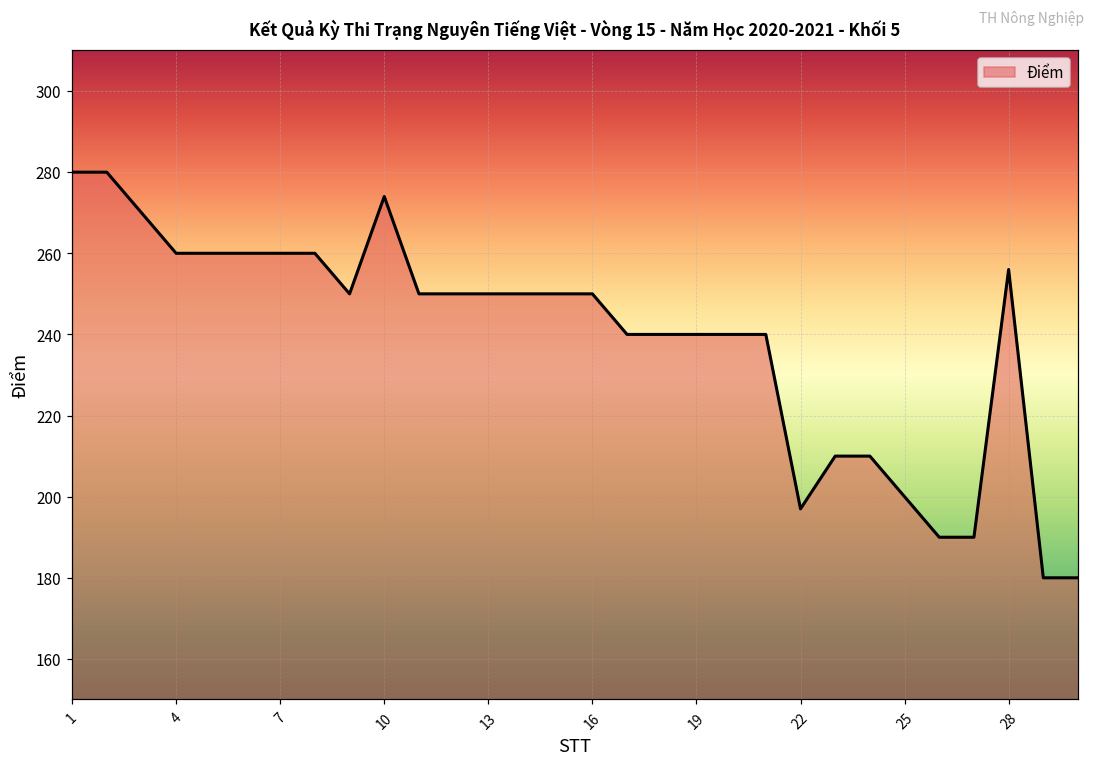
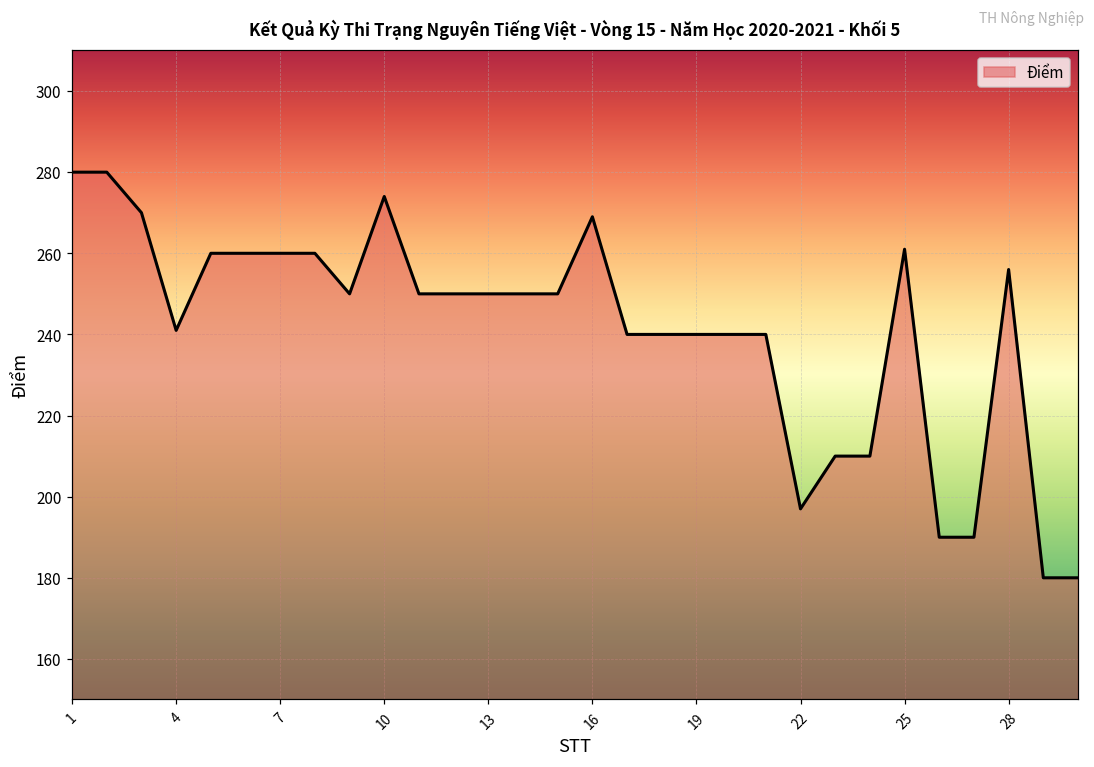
  {
    "1": 280,
-   "4": 260,
+   "4": 241,
    "7": 260,
    "10": 274,
    "13": 250,
-   "16": 250,
+   "16": 269,
    "19": 240,
    "22": 197,
-   "25": 200,
+   "25": 261,
    "28": 256
  }
